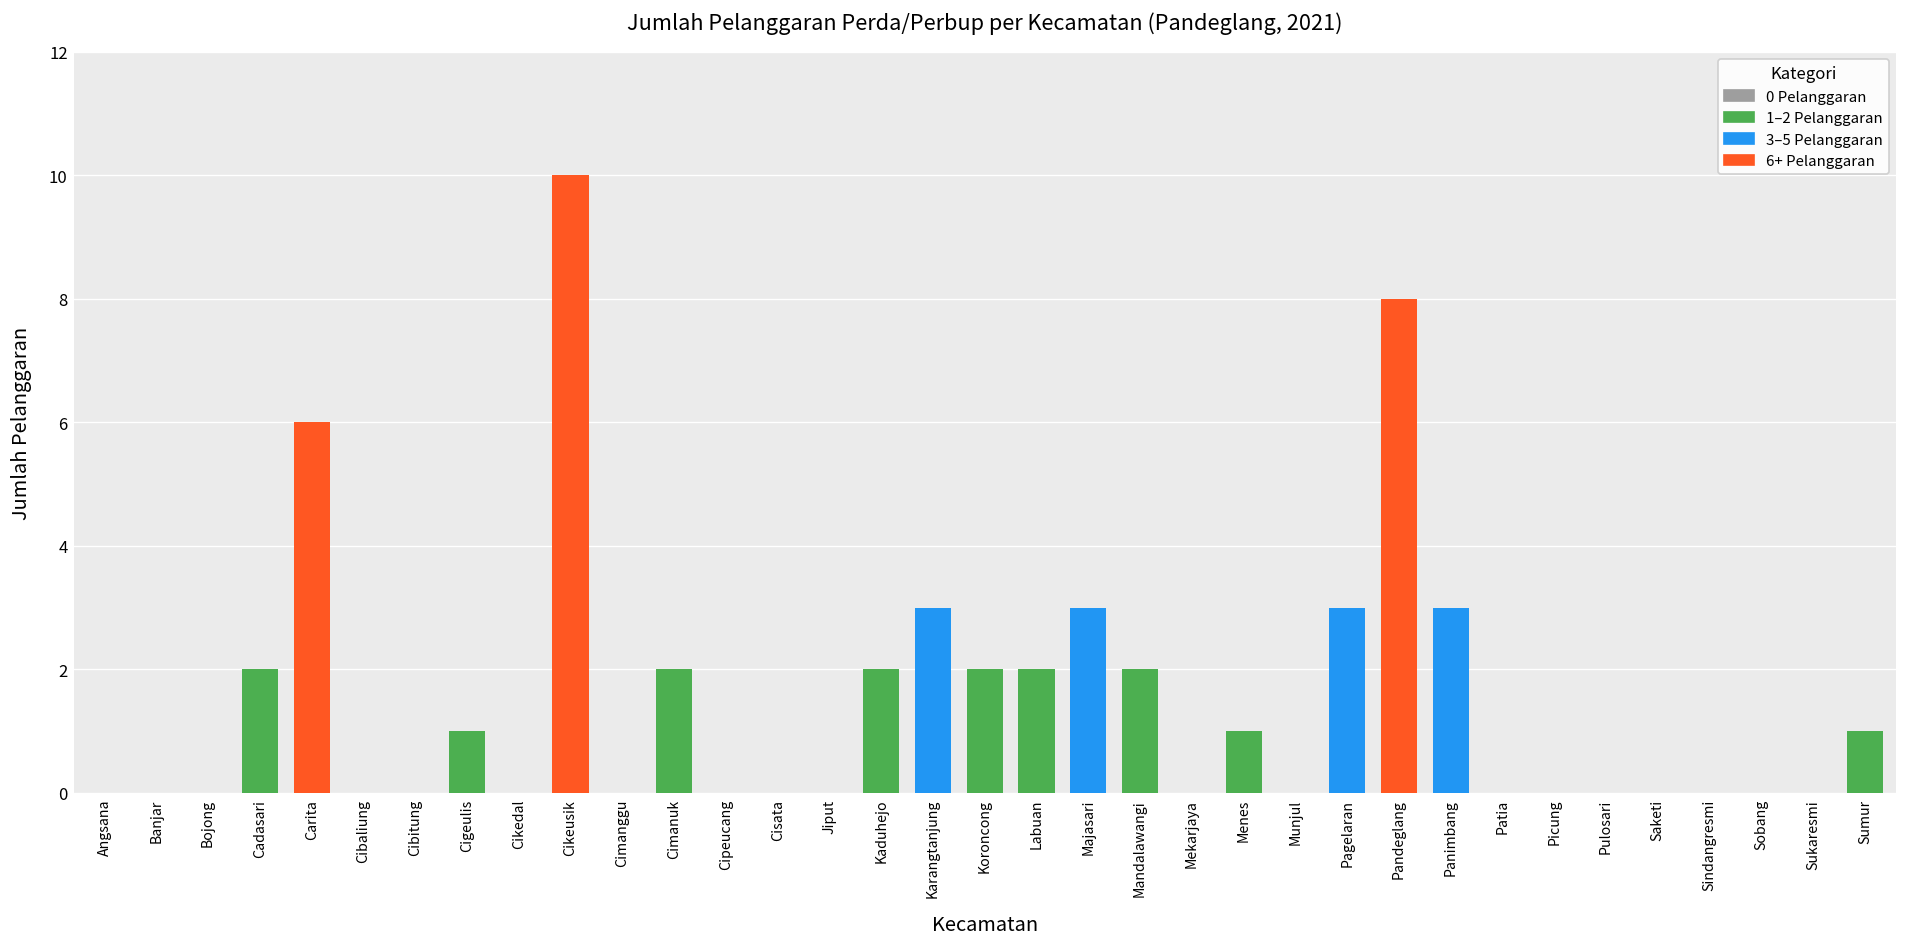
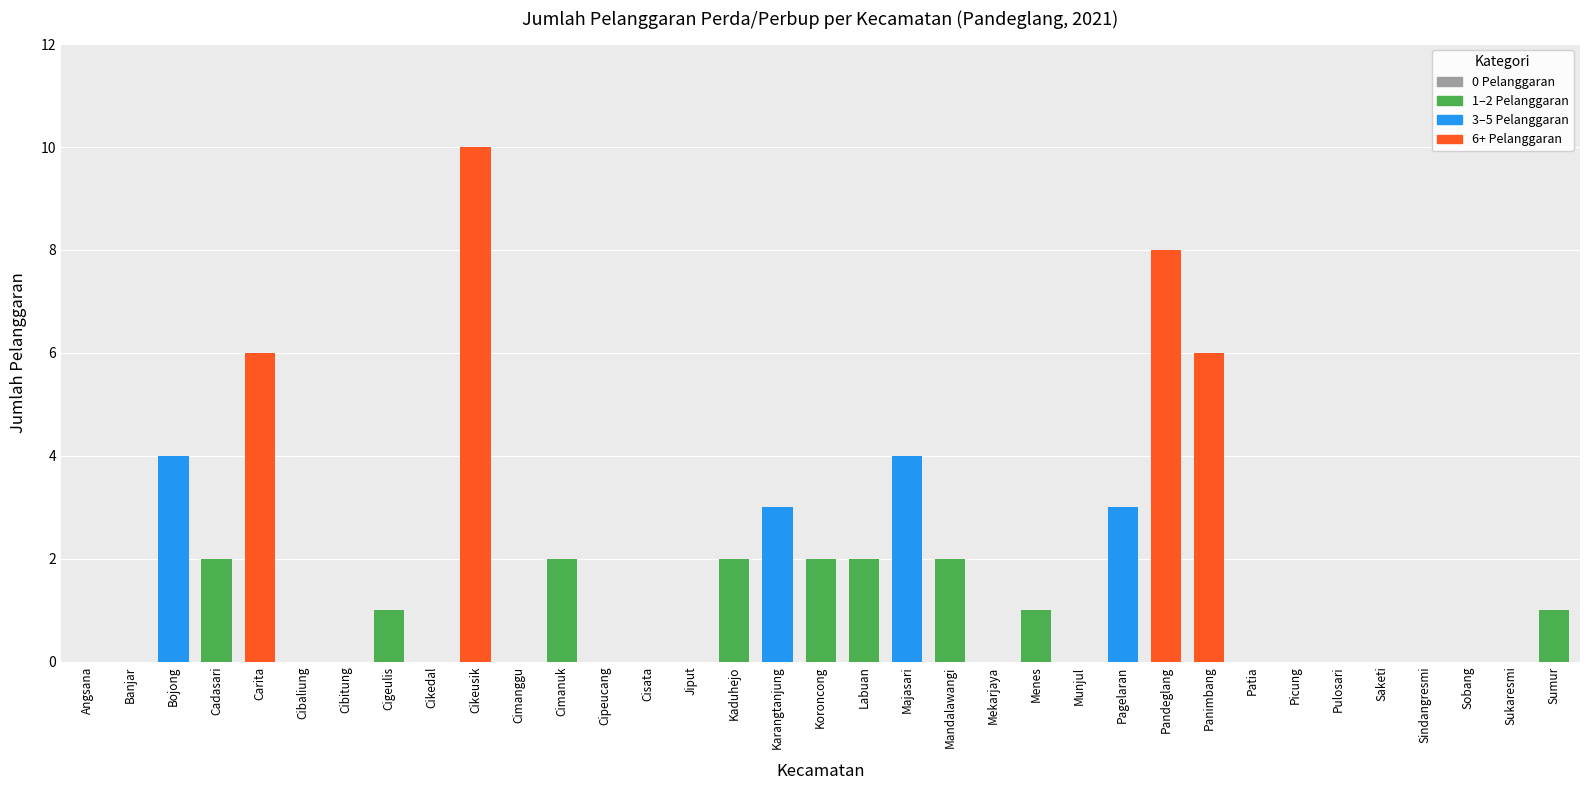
  {
    "Angsana": 0,
    "Banjar": 0,
-   "Bojong": 0,
+   "Bojong": 4,
    "Cadasari": 2,
    "Carita": 6,
    "Cibaliung": 0,
    "Cibitung": 0,
    "Cigeulis": 1,
    "Cikedal": 0,
    "Cikeusik": 10,
    "Cimanggu": 0,
    "Cimanuk": 2,
    "Cipeucang": 0,
    "Cisata": 0,
    "Jiput": 0,
    "Kaduhejo": 2,
    "Karangtanjung": 3,
    "Koroncong": 2,
    "Labuan": 2,
-   "Majasari": 3,
+   "Majasari": 4,
    "Mandalawangi": 2,
    "Mekarjaya": 0,
    "Menes": 1,
    "Munjul": 0,
    "Pagelaran": 3,
    "Pandeglang": 8,
-   "Panimbang": 3,
+   "Panimbang": 6,
    "Patia": 0,
    "Picung": 0,
    "Pulosari": 0,
    "Saketi": 0,
    "Sindangresmi": 0,
    "Sobang": 0,
    "Sukaresmi": 0,
    "Sumur": 1
  }
